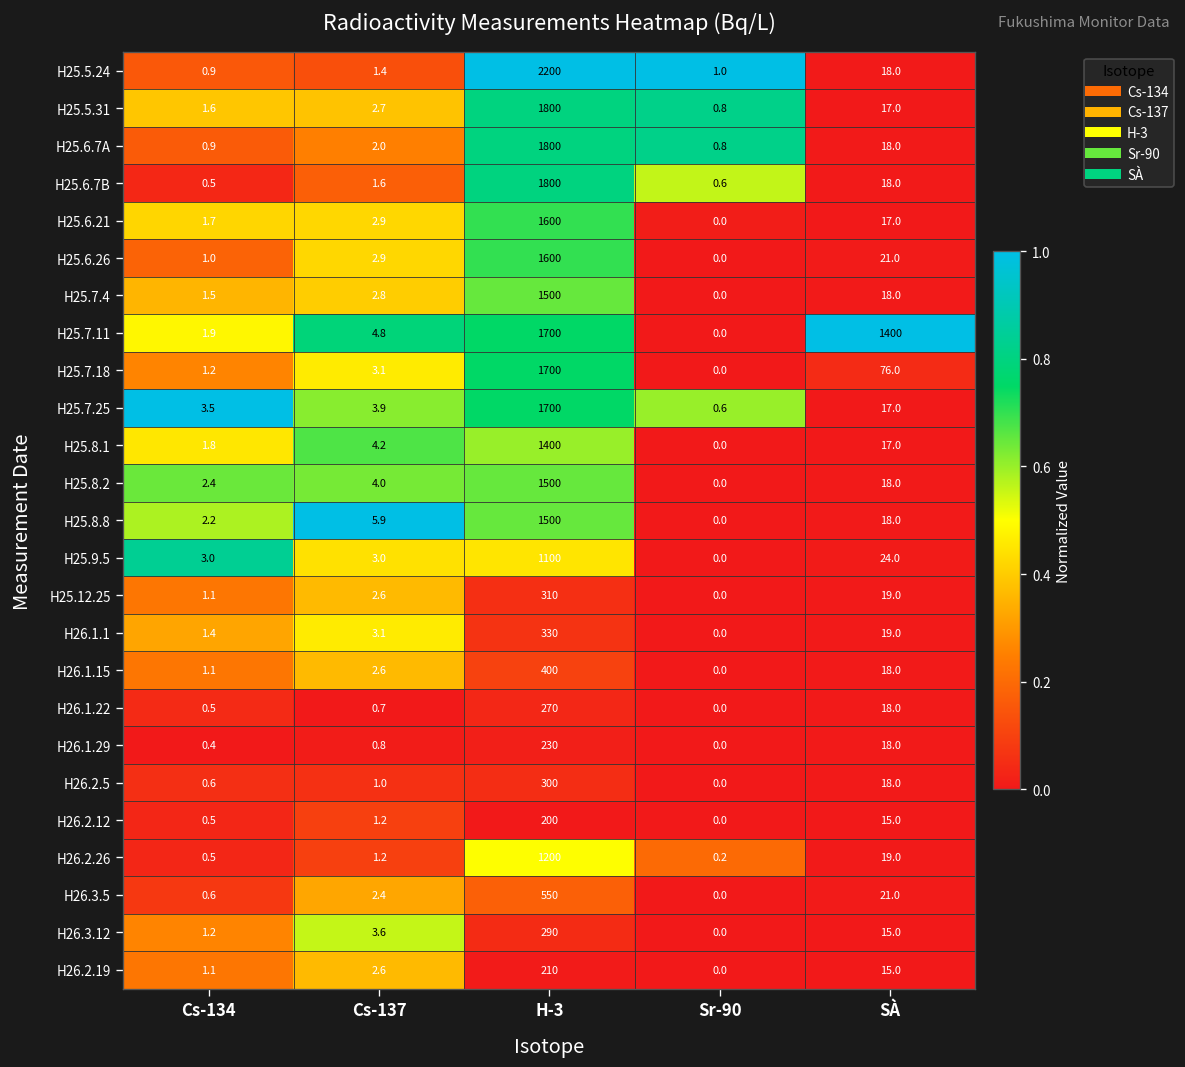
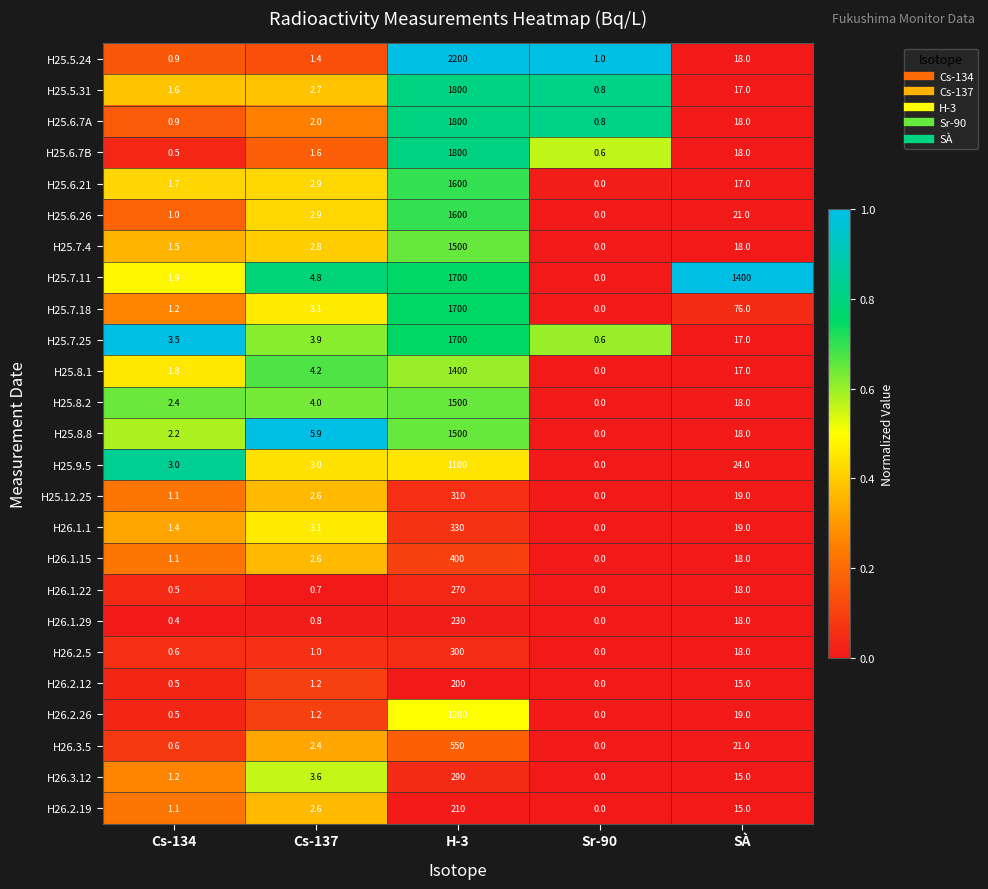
  {
    "H25.5.24": {
      "Cs-134": 0.9,
      "Cs-137": 1.4,
      "H-3": 2200,
      "Sr-90": 1.0,
      "SÀ": 18.0
    },
    "H25.5.31": {
      "Cs-134": 1.6,
      "Cs-137": 2.7,
      "H-3": 1800,
      "Sr-90": 0.8,
      "SÀ": 17.0
    },
    "H25.6.7A": {
      "Cs-134": 0.9,
      "Cs-137": 2.0,
      "H-3": 1800,
      "Sr-90": 0.8,
      "SÀ": 18.0
    },
    "H25.6.7B": {
      "Cs-134": 0.5,
      "Cs-137": 1.6,
      "H-3": 1800,
      "Sr-90": 0.6,
      "SÀ": 18.0
    },
    "H25.6.21": {
      "Cs-134": 1.7,
      "Cs-137": 2.9,
      "H-3": 1600,
      "Sr-90": 0.0,
      "SÀ": 17.0
    },
    "H25.6.26": {
      "Cs-134": 1.0,
      "Cs-137": 2.9,
      "H-3": 1600,
      "Sr-90": 0.0,
      "SÀ": 21.0
    },
    "H25.7.4": {
      "Cs-134": 1.5,
      "Cs-137": 2.8,
      "H-3": 1500,
      "Sr-90": 0.0,
      "SÀ": 18.0
    },
    "H25.7.11": {
      "Cs-134": 1.9,
      "Cs-137": 4.8,
      "H-3": 1700,
      "Sr-90": 0.0,
      "SÀ": 1400
    },
    "H25.7.18": {
      "Cs-134": 1.2,
      "Cs-137": 3.1,
      "H-3": 1700,
      "Sr-90": 0.0,
      "SÀ": 76.0
    },
    "H25.7.25": {
      "Cs-134": 3.5,
      "Cs-137": 3.9,
      "H-3": 1700,
      "Sr-90": 0.6,
      "SÀ": 17.0
    },
    "H25.8.1": {
      "Cs-134": 1.8,
      "Cs-137": 4.2,
      "H-3": 1400,
      "Sr-90": 0.0,
      "SÀ": 17.0
    },
    "H25.8.2": {
      "Cs-134": 2.4,
      "Cs-137": 4.0,
      "H-3": 1500,
      "Sr-90": 0.0,
      "SÀ": 18.0
    },
    "H25.8.8": {
      "Cs-134": 2.2,
      "Cs-137": 5.9,
      "H-3": 1500,
      "Sr-90": 0.0,
      "SÀ": 18.0
    },
    "H25.9.5": {
      "Cs-134": 3.0,
      "Cs-137": 3.0,
      "H-3": 1100,
      "Sr-90": 0.0,
      "SÀ": 24.0
    },
    "H25.12.25": {
      "Cs-134": 1.1,
      "Cs-137": 2.6,
      "H-3": 310,
      "Sr-90": 0.0,
      "SÀ": 19.0
    },
    "H26.1.1": {
      "Cs-134": 1.4,
      "Cs-137": 3.1,
      "H-3": 330,
      "Sr-90": 0.0,
      "SÀ": 19.0
    },
    "H26.1.15": {
      "Cs-134": 1.1,
      "Cs-137": 2.6,
      "H-3": 400,
      "Sr-90": 0.0,
      "SÀ": 18.0
    },
    "H26.1.22": {
      "Cs-134": 0.5,
      "Cs-137": 0.7,
      "H-3": 270,
      "Sr-90": 0.0,
      "SÀ": 18.0
    },
    "H26.1.29": {
      "Cs-134": 0.4,
      "Cs-137": 0.8,
      "H-3": 230,
      "Sr-90": 0.0,
      "SÀ": 18.0
    },
    "H26.2.5": {
      "Cs-134": 0.6,
      "Cs-137": 1.0,
      "H-3": 300,
      "Sr-90": 0.0,
      "SÀ": 18.0
    },
    "H26.2.12": {
      "Cs-134": 0.5,
      "Cs-137": 1.2,
      "H-3": 200,
      "Sr-90": 0.0,
      "SÀ": 15.0
    },
    "H26.2.26": {
      "Cs-134": 0.5,
      "Cs-137": 1.2,
      "H-3": 1200,
-     "Sr-90": 0.2,
+     "Sr-90": 0.0,
      "SÀ": 19.0
    },
    "H26.3.5": {
      "Cs-134": 0.6,
      "Cs-137": 2.4,
      "H-3": 550,
      "Sr-90": 0.0,
      "SÀ": 21.0
    },
    "H26.3.12": {
      "Cs-134": 1.2,
      "Cs-137": 3.6,
      "H-3": 290,
      "Sr-90": 0.0,
      "SÀ": 15.0
    },
    "H26.2.19": {
      "Cs-134": 1.1,
      "Cs-137": 2.6,
      "H-3": 210,
      "Sr-90": 0.0,
      "SÀ": 15.0
    }
  }
